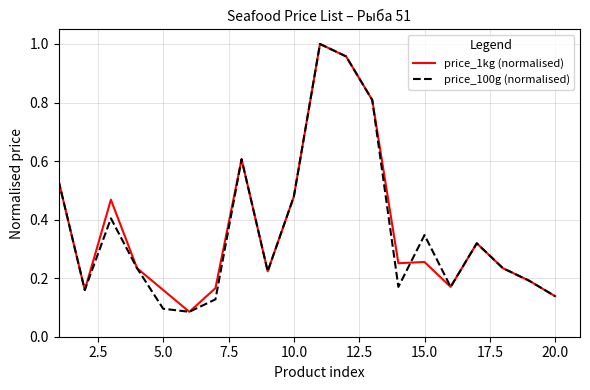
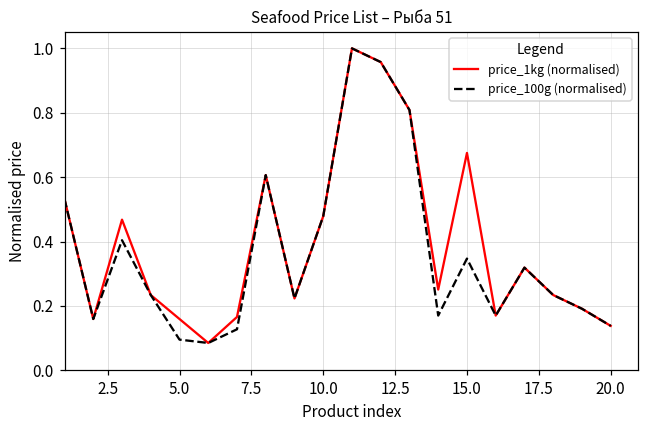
  {
    "price_1kg (normalised)": {
      "5.0": 0.16,
-     "15.0": 0.26
+     "15.0": 0.68
    },
    "price_100g (normalised)": {
      "5.0": 0.10,
      "15.0": 0.35
    }
  }
